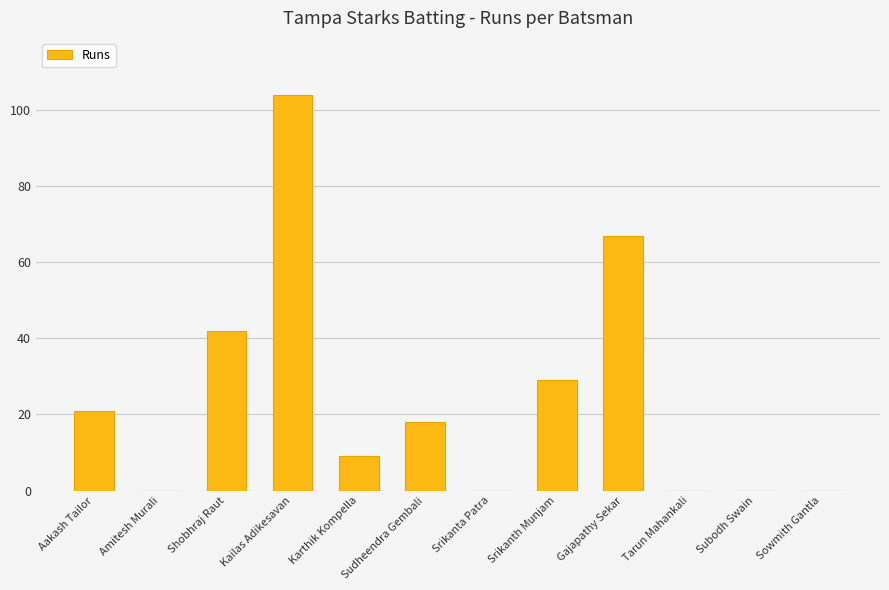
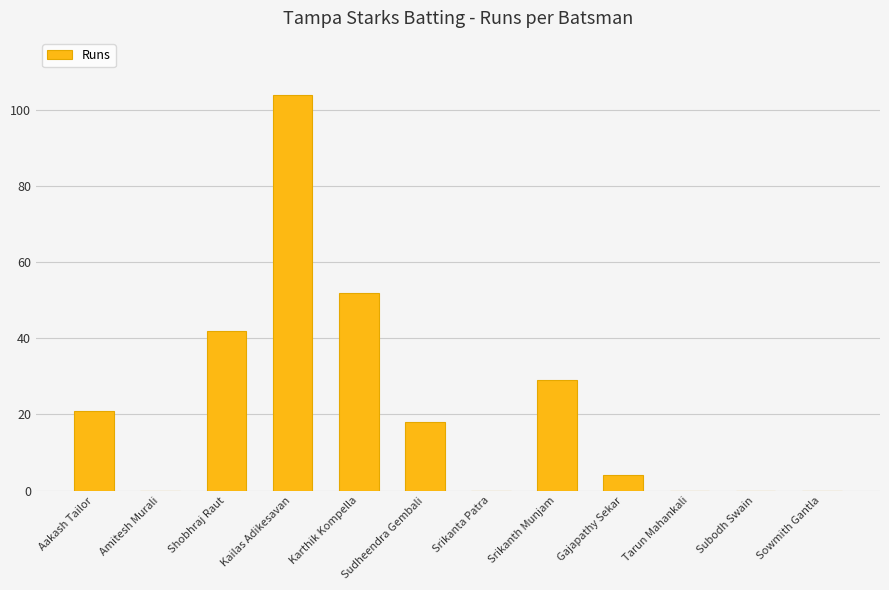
  {
    "Aakash Tailor": 21,
    "Amitesh Murali": 0,
    "Shobhraj Raut": 42,
    "Kailas Adikesavan": 104,
-   "Karthik Kompella": 9,
+   "Karthik Kompella": 52,
    "Sudheendra Gembali": 18,
    "Srikanta Patra": 0,
    "Srikanth Munjam": 29,
-   "Gajapathy Sekar": 67,
+   "Gajapathy Sekar": 4,
    "Tarun Mahankali": 0,
    "Subodh Swain": 0,
    "Sowmith Gantla": 0
  }
